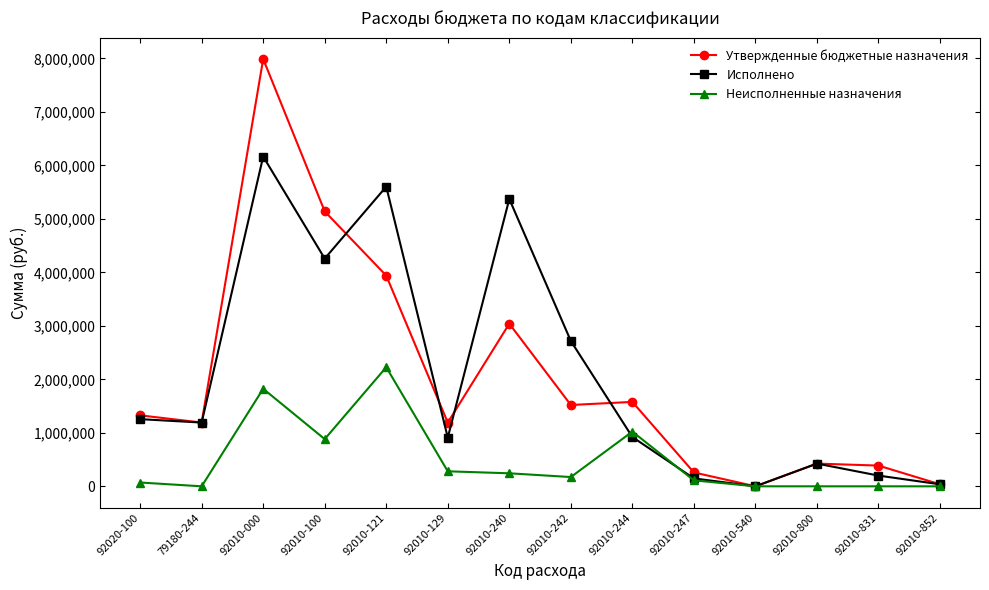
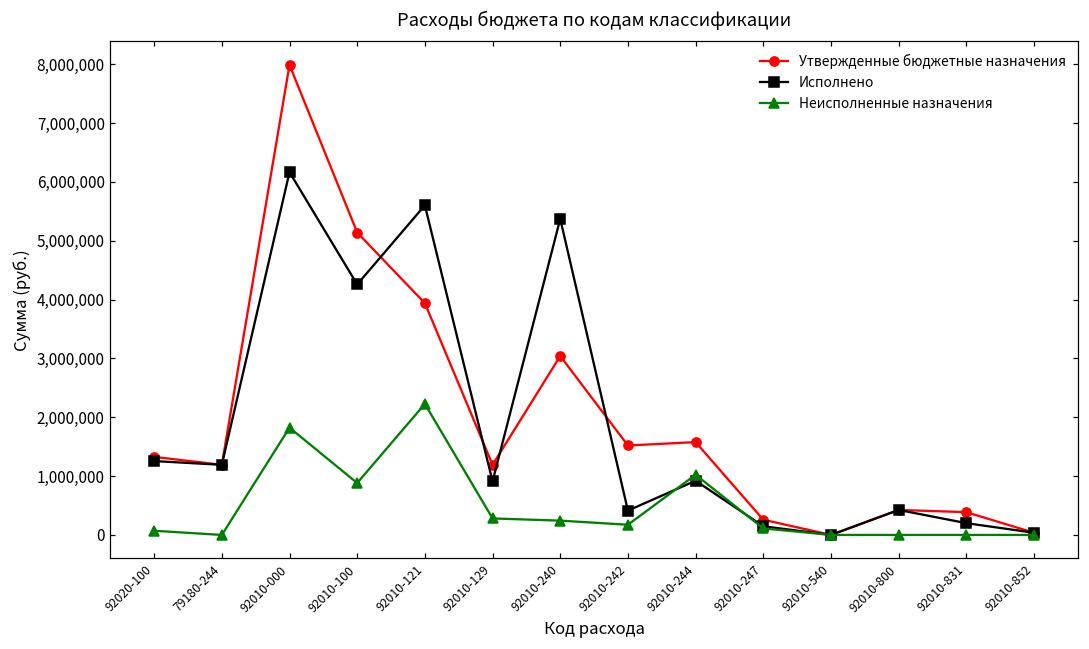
  {
    "Утвержденные бюджетные назначения": {
      "92020-100": "1,300,000",
      "92010-000": "8,000,000",
      "92010-100": "5,100,000",
      "92010-121": "3,900,000",
      "92010-129": "1,200,000",
      "92010-240": "3,000,000",
      "92010-242": "1,500,000",
      "92010-244": "1,600,000",
      "92010-247": "300,000",
      "92010-831": "400,000"
    },
    "Исполнено": {
      "92020-100": "1,300,000",
      "92010-000": "6,200,000",
      "92010-100": "4,300,000",
      "92010-121": "5,600,000",
      "92010-129": "900,000",
      "92010-240": "5,400,000",
-     "92010-242": "2,700,000",
+     "92010-242": "400,000",
      "92010-244": "900,000",
      "92010-831": "200,000"
    },
    "Неисполненные назначения": {
      "92020-100": "100,000",
      "79180-244": "0",
      "92010-000": "1,800,000",
      "92010-100": "900,000",
      "92010-121": "2,200,000",
      "92010-129": "300,000",
      "92010-240": "200,000",
      "92010-242": "200,000",
      "92010-244": "1,000,000",
      "92010-800": "0",
      "92010-831": "0"
    }
  }
